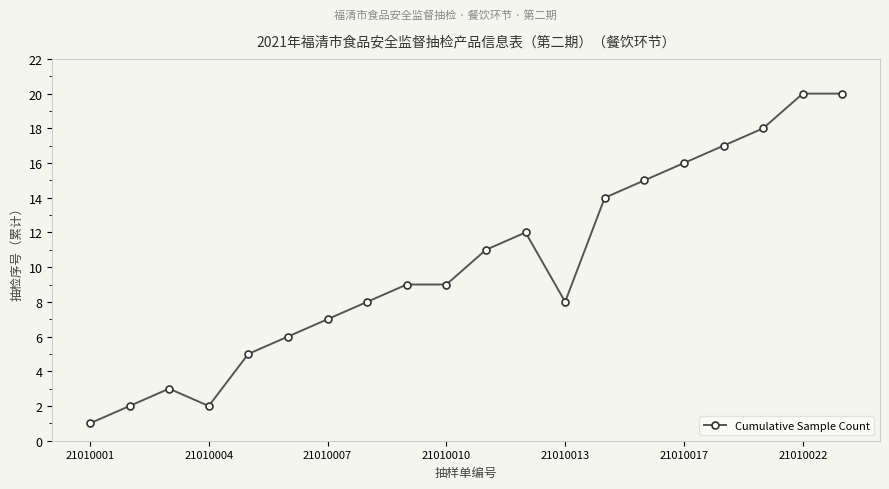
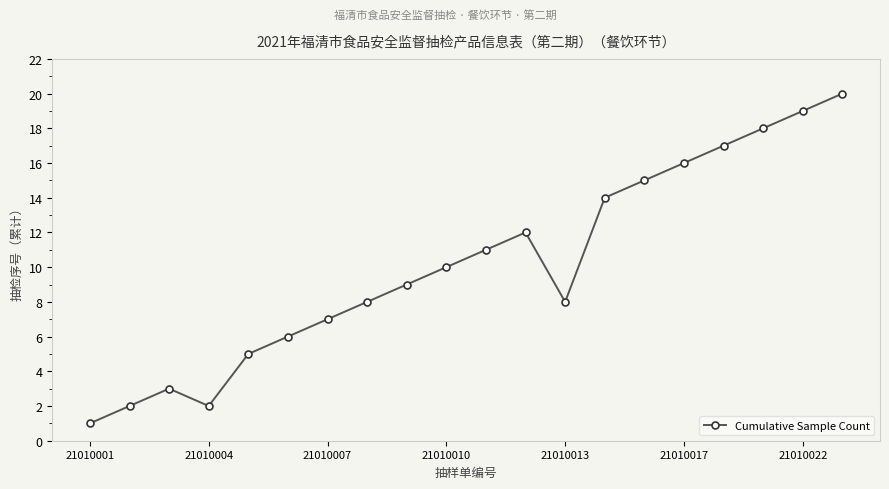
  {
    "21010001": 1,
    "21010004": 2,
    "21010007": 7,
-   "21010010": 9,
+   "21010010": 10,
    "21010013": 8,
    "21010017": 16,
-   "21010022": 20
+   "21010022": 19
  }
